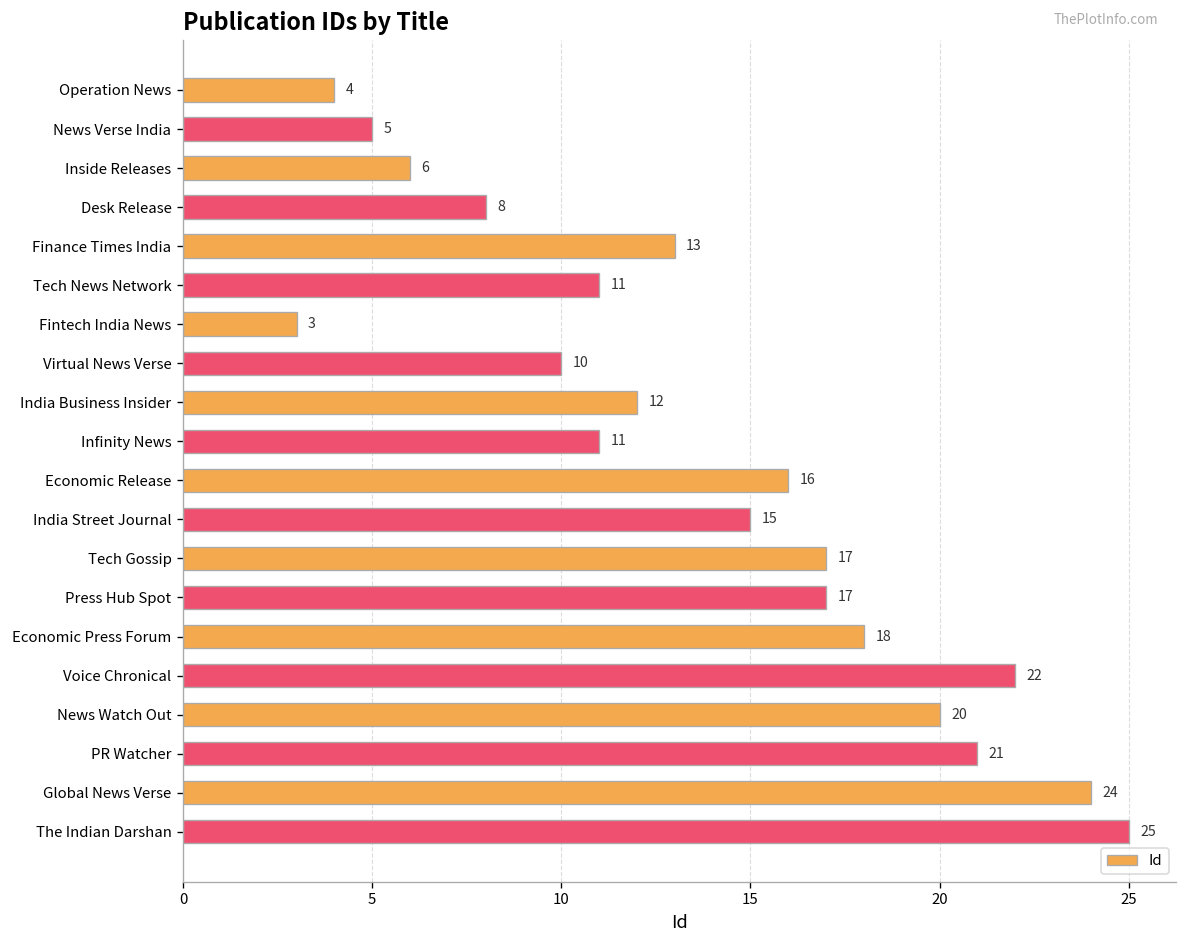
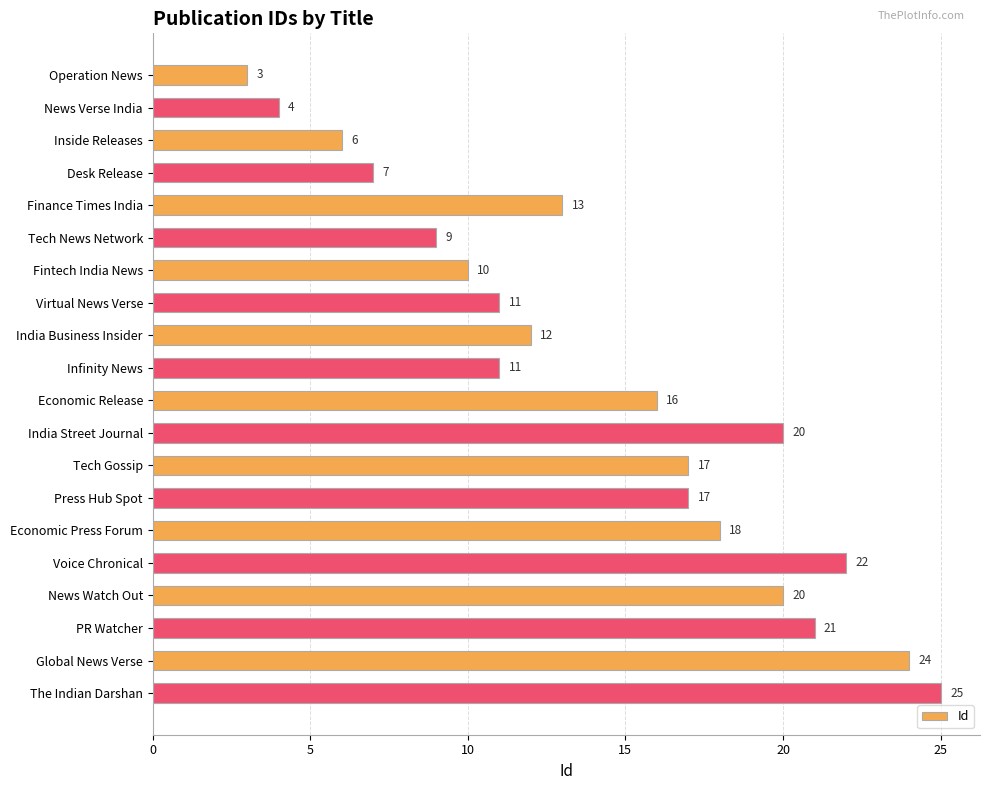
  {
-   "Operation News": 4,
-   "News Verse India": 5,
+   "Operation News": 3,
+   "News Verse India": 4,
    "Inside Releases": 6,
-   "Desk Release": 8,
+   "Desk Release": 7,
    "Finance Times India": 13,
-   "Tech News Network": 11,
-   "Fintech India News": 3,
-   "Virtual News Verse": 10,
+   "Tech News Network": 9,
+   "Fintech India News": 10,
+   "Virtual News Verse": 11,
    "India Business Insider": 12,
    "Infinity News": 11,
    "Economic Release": 16,
-   "India Street Journal": 15,
+   "India Street Journal": 20,
    "Tech Gossip": 17,
    "Press Hub Spot": 17,
    "Economic Press Forum": 18,
    "Voice Chronical": 22,
    "News Watch Out": 20,
    "PR Watcher": 21,
    "Global News Verse": 24,
    "The Indian Darshan": 25
  }
